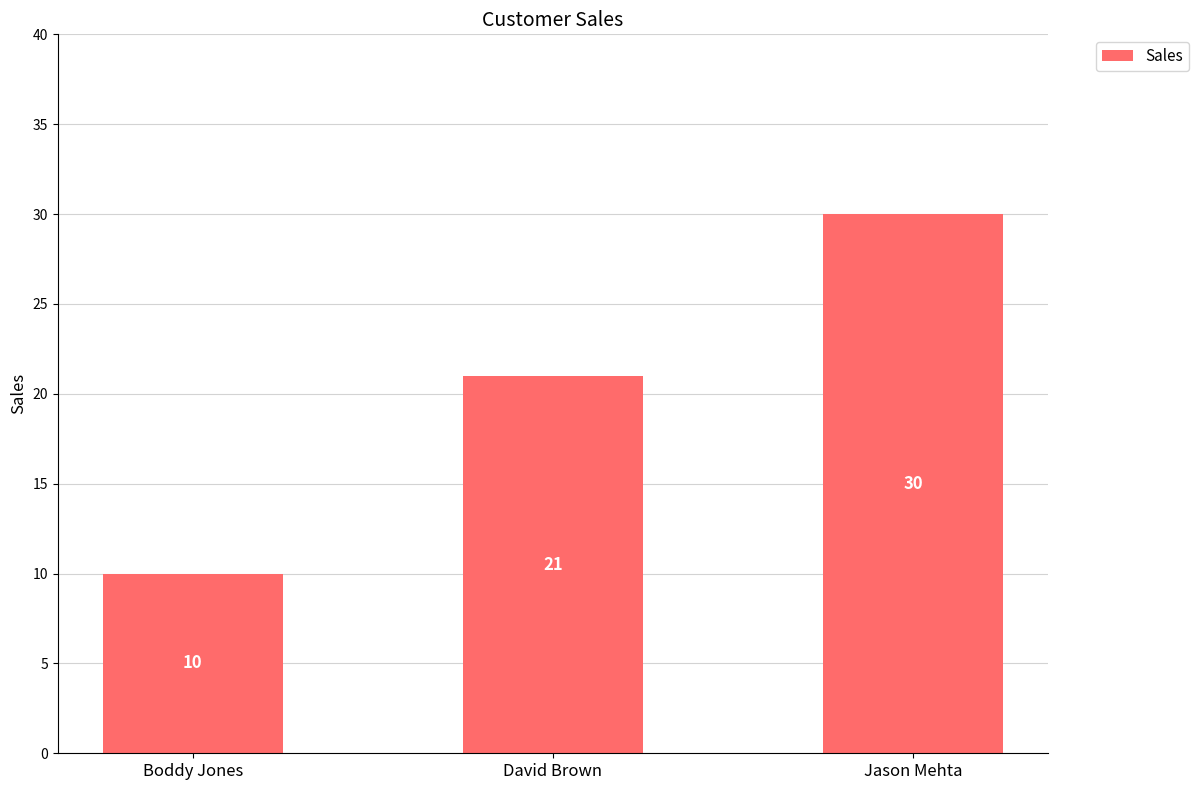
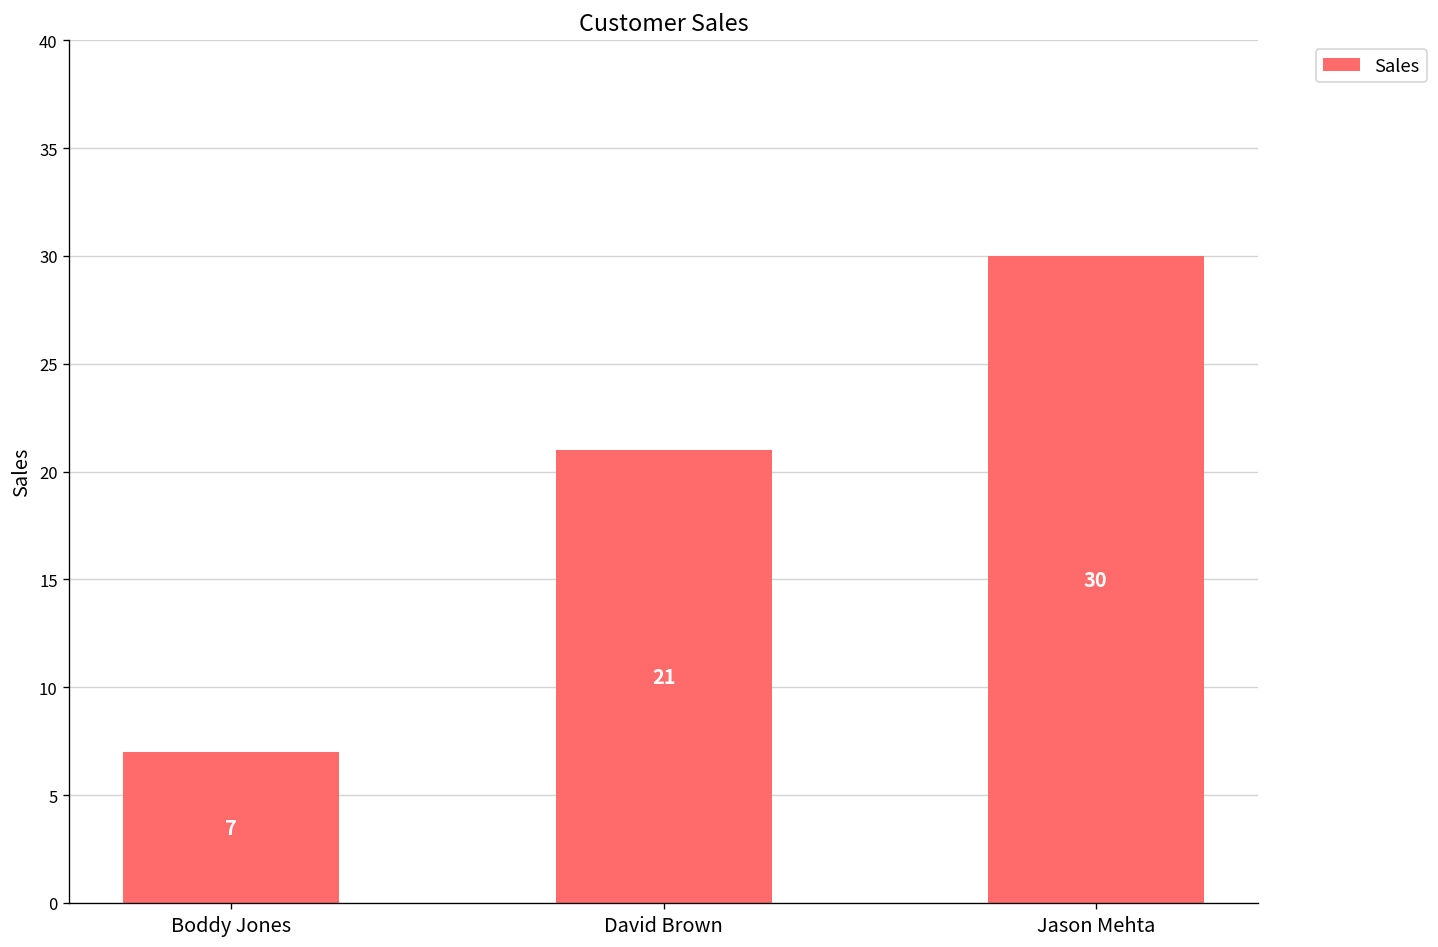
  {
-   "Boddy Jones": 10,
+   "Boddy Jones": 7,
    "David Brown": 21,
    "Jason Mehta": 30
  }
